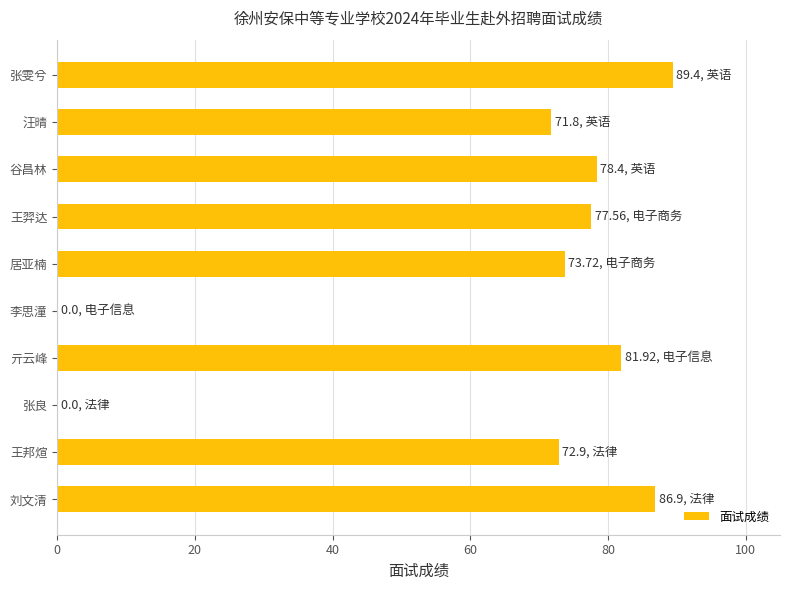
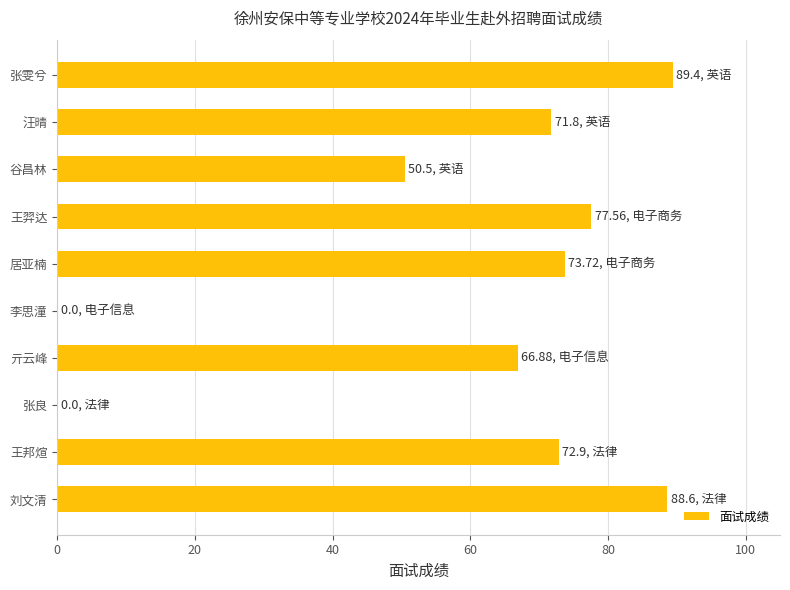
  {
    "张雯兮": "89.4,",
    "汪晴": "71.8,",
-   "谷昌林": "78.4,",
+   "谷昌林": "50.5,",
    "王羿达": "77.56,",
    "居亚楠": "73.72,",
    "李思潼": "0.0,",
-   "亓云峰": "81.92,",
+   "亓云峰": "66.88,",
    "张良": "0.0,",
    "王邦煊": "72.9,",
-   "刘文清": "86.9,"
+   "刘文清": "88.6,"
  }
